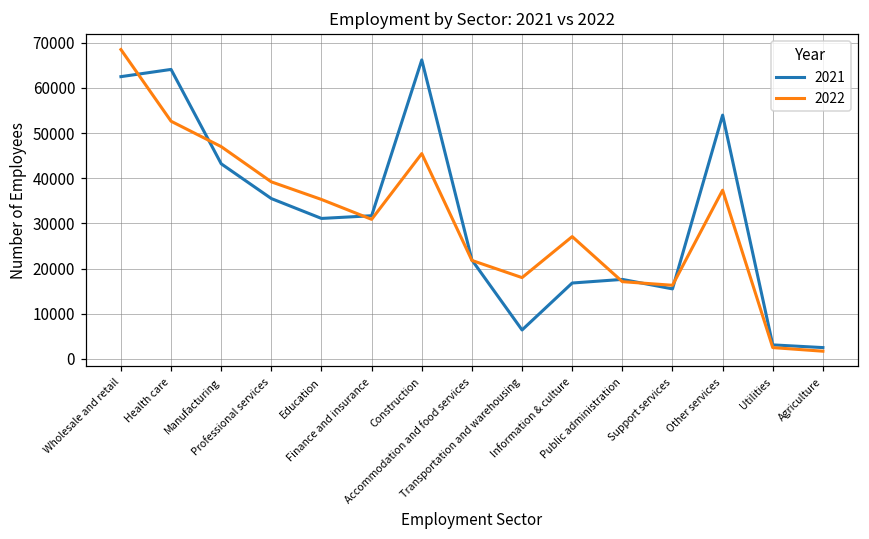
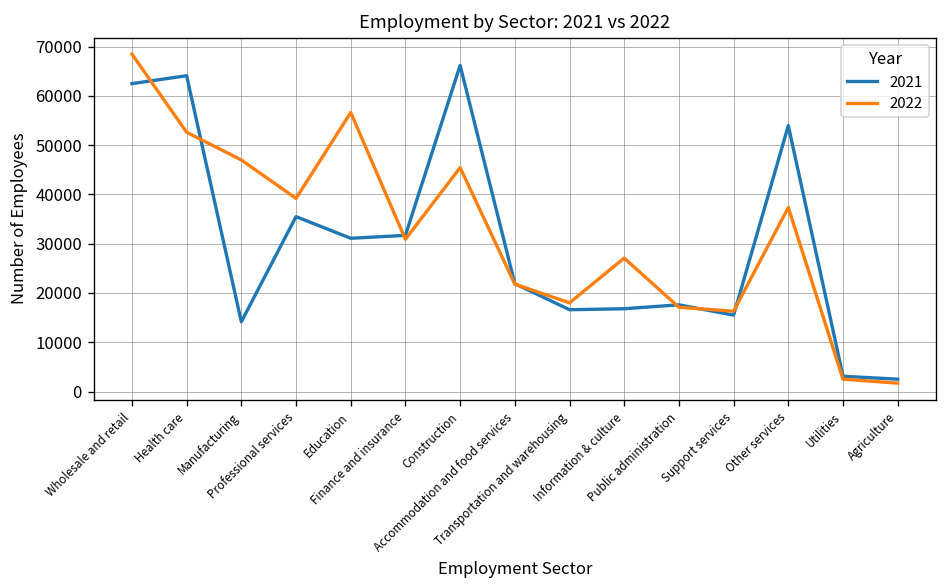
  {
    "2021": {
      "Wholesale and retail": 63000,
      "Health care": 64000,
-     "Manufacturing": 43000,
+     "Manufacturing": 14000,
      "Professional services": 36000,
      "Education": 31000,
      "Finance and insurance": 32000,
      "Construction": 66000,
-     "Transportation and warehousing": 6000,
+     "Transportation and warehousing": 17000,
      "Information & culture": 17000,
      "Support services": 16000,
      "Other services": 54000,
      "Agriculture": 3000
    },
    "2022": {
      "Wholesale and retail": 69000,
      "Health care": 53000,
      "Manufacturing": 47000,
      "Professional services": 39000,
-     "Education": 35000,
+     "Education": 57000,
      "Finance and insurance": 31000,
      "Construction": 45000,
      "Transportation and warehousing": 18000,
      "Information & culture": 27000,
      "Support services": 16000,
      "Other services": 37000,
      "Agriculture": 2000
    }
  }
